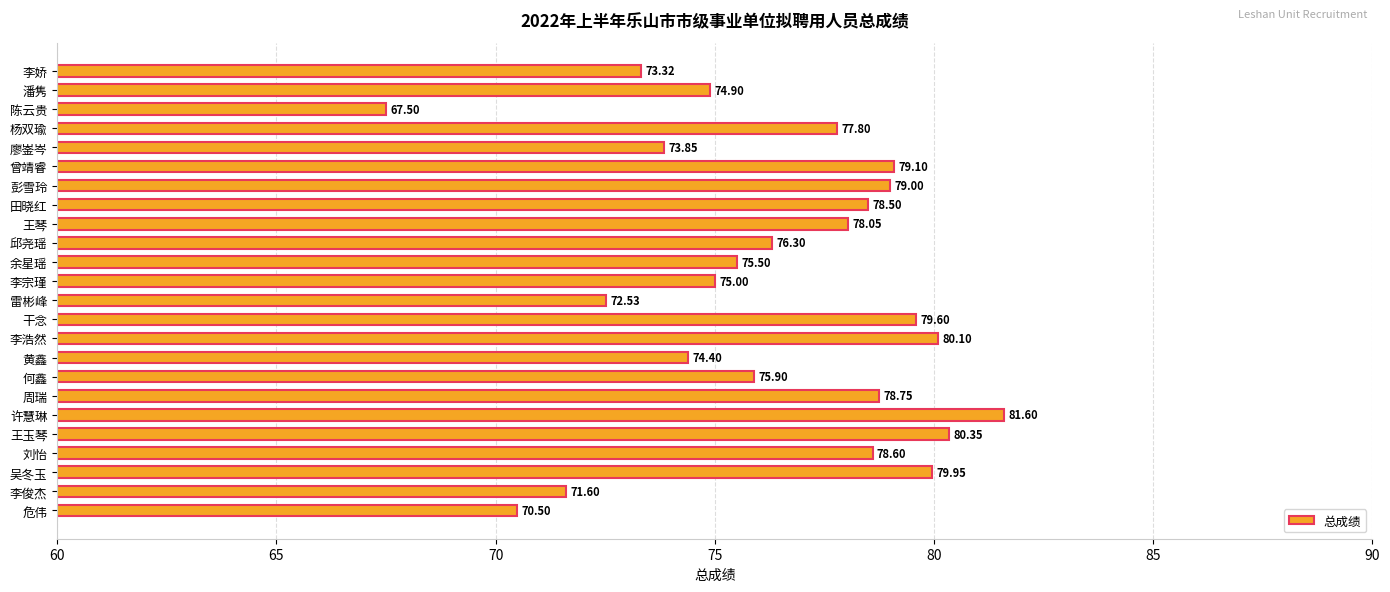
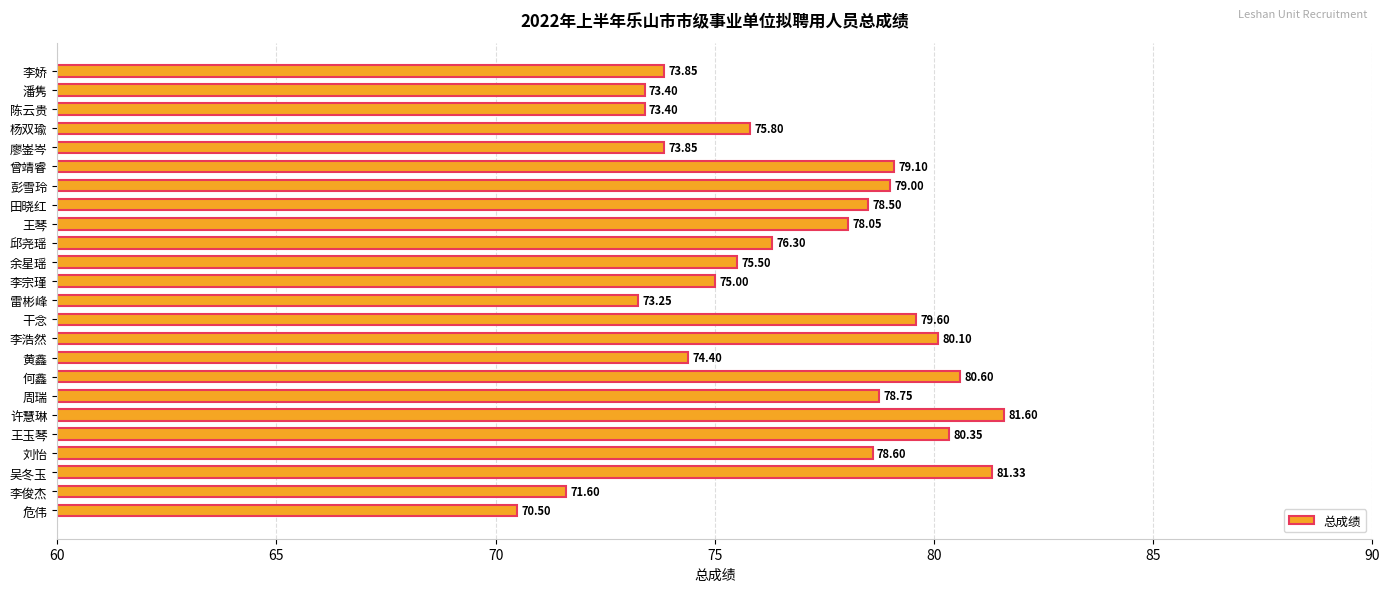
  {
-   "李娇": 73.32,
-   "潘隽": 74.90,
-   "陈云贵": 67.50,
-   "杨双瑜": 77.80,
+   "李娇": 73.85,
+   "潘隽": 73.40,
+   "陈云贵": 73.40,
+   "杨双瑜": 75.80,
    "廖崟岑": 73.85,
    "曾靖睿": 79.10,
    "彭雪玲": 79.00,
    "田晓红": 78.50,
    "王琴": 78.05,
    "邱尧瑶": 76.30,
    "余星瑶": 75.50,
    "李宗瑾": 75.00,
-   "雷彬峰": 72.53,
+   "雷彬峰": 73.25,
    "干念": 79.60,
    "李浩然": 80.10,
    "黄鑫": 74.40,
-   "何鑫": 75.90,
+   "何鑫": 80.60,
    "周瑞": 78.75,
    "许慧琳": 81.60,
    "王玉琴": 80.35,
    "刘怡": 78.60,
-   "吴冬玉": 79.95,
+   "吴冬玉": 81.33,
    "李俊杰": 71.60,
    "危伟": 70.50
  }
